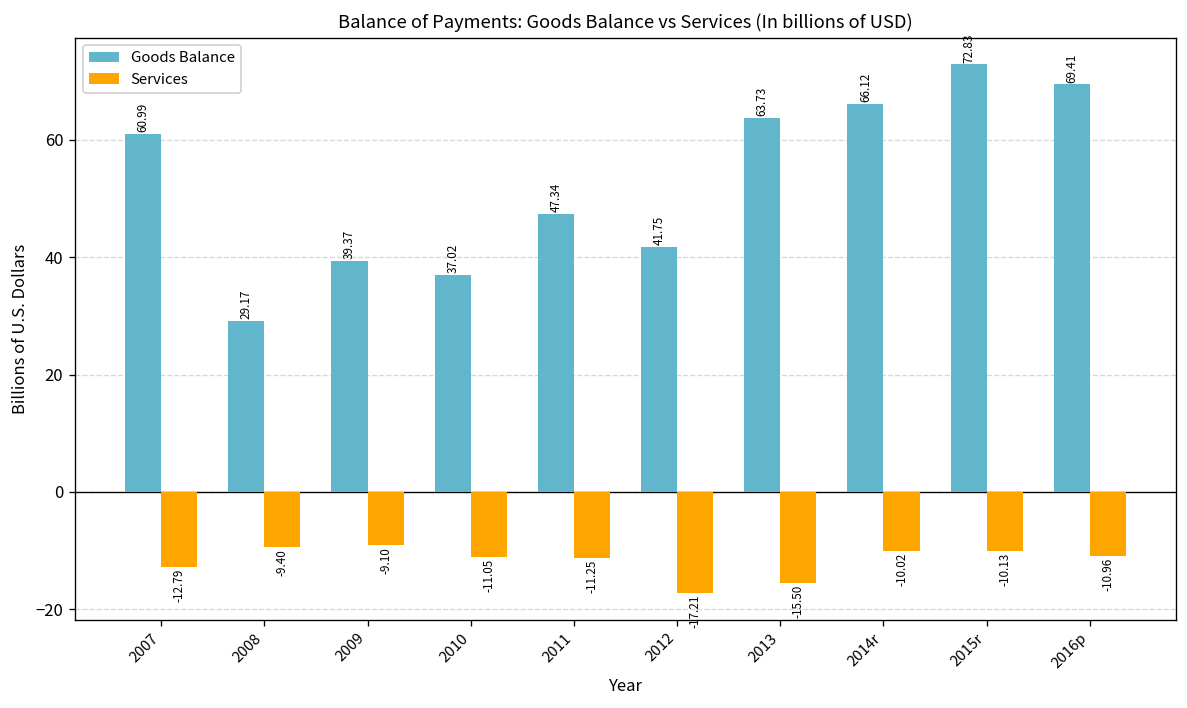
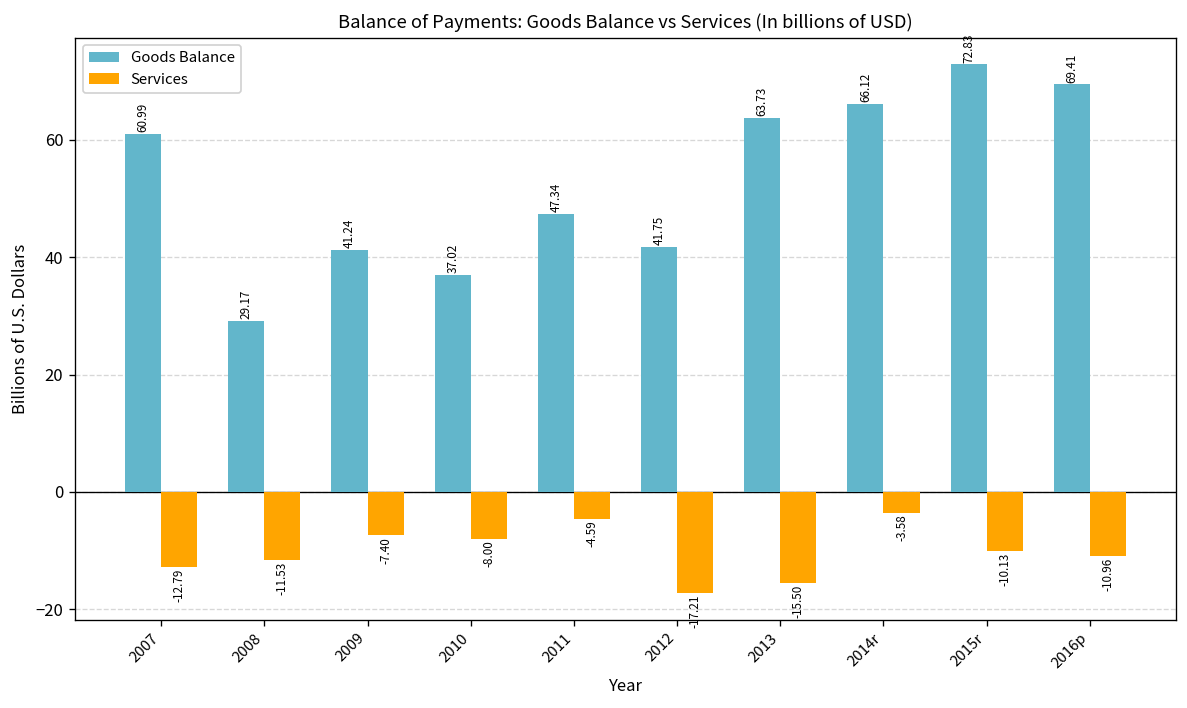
  {
    "Goods Balance": {
      "2007": 60.99,
      "2008": 29.17,
-     "2009": 39.37,
+     "2009": 41.24,
      "2010": 37.02,
      "2011": 47.34,
      "2012": 41.75,
      "2013": 63.73,
      "2014r": 66.12,
      "2015r": 72.83,
      "2016p": 69.41
    },
    "Services": {
      "2007": -12.79,
-     "2008": -9.40,
-     "2009": -9.10,
-     "2010": -11.05,
-     "2011": -11.25,
+     "2008": -11.53,
+     "2009": -7.40,
+     "2010": -8.00,
+     "2011": -4.59,
      "2012": -17.21,
      "2013": -15.50,
-     "2014r": -10.02,
+     "2014r": -3.58,
      "2015r": -10.13,
      "2016p": -10.96
    }
  }
